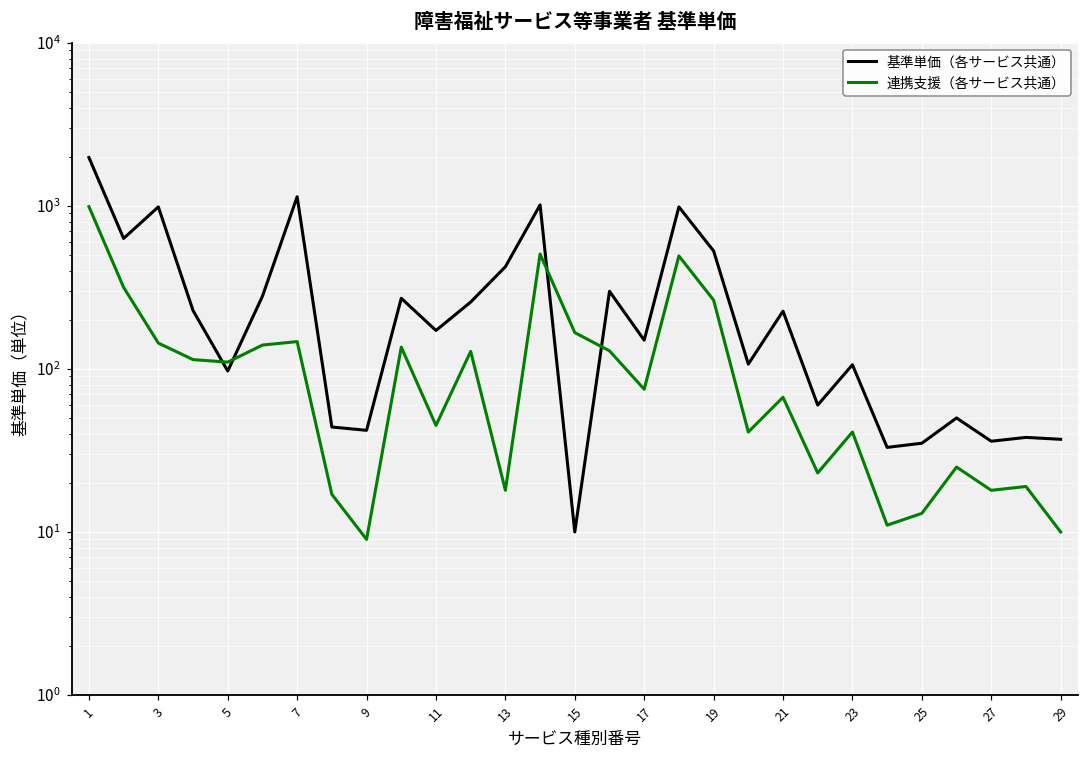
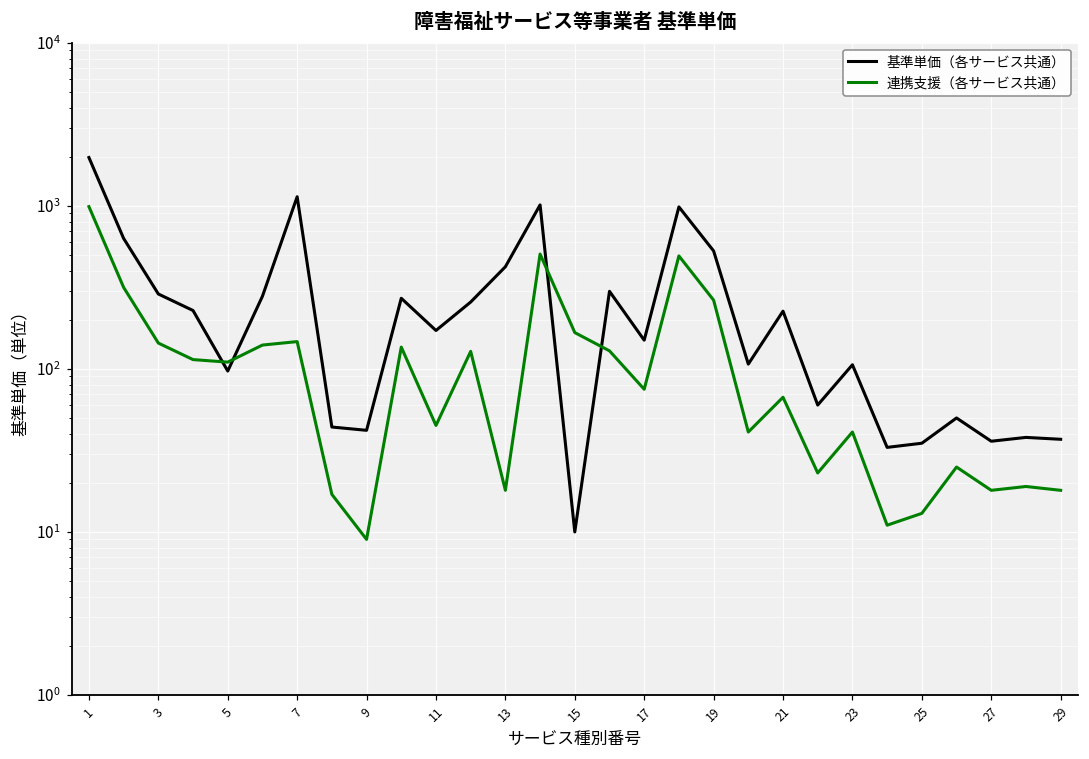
  {
    "基準単価（各サービス共通）": {
      "1": 2000,
-     "3": 1000,
+     "3": 290,
      "5": 100,
      "7": 1100,
      "9": 42,
      "11": 170,
      "13": 420,
      "15": 10,
      "17": 150,
      "19": 530,
      "21": 230,
      "23": 110,
      "25": 35,
      "27": 36,
      "29": 37
    },
    "連携支援（各サービス共通）": {
      "1": 1000,
      "3": 140,
      "5": 110,
      "7": 150,
      "9": 9,
      "11": 45,
      "13": 18,
      "15": 170,
      "17": 80,
      "19": 260,
      "21": 70,
      "23": 41,
      "25": 13,
      "27": 18,
-     "29": 10
+     "29": 18
    }
  }
